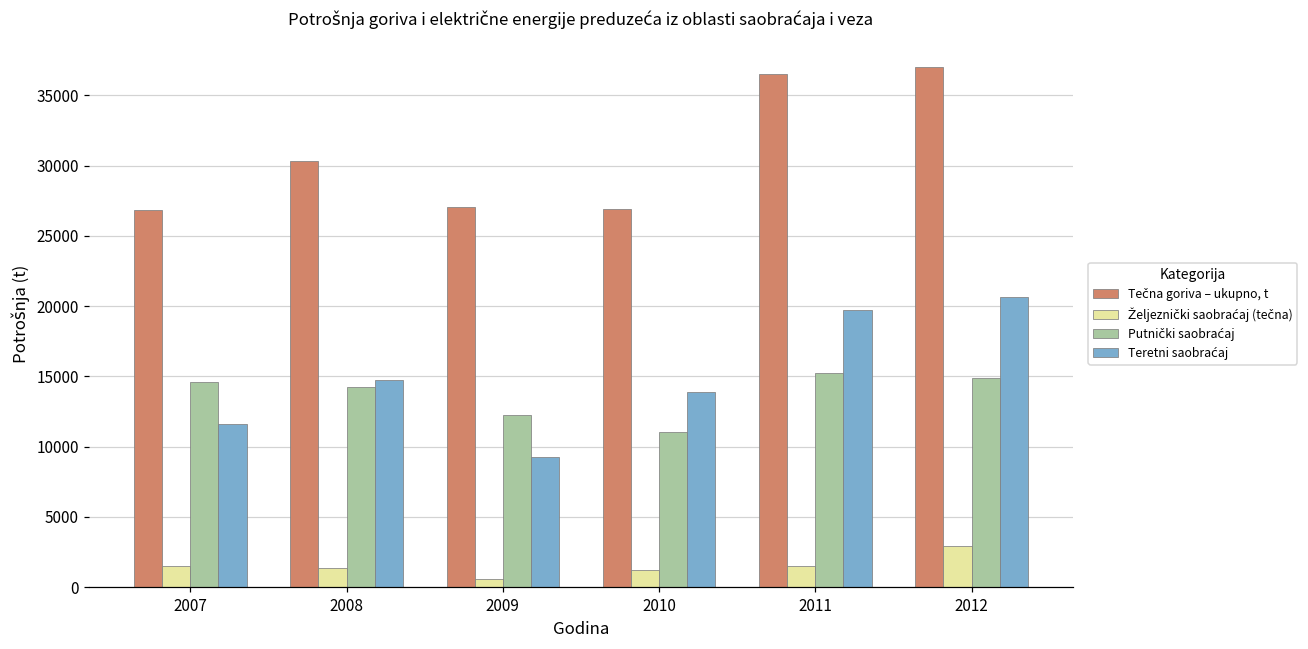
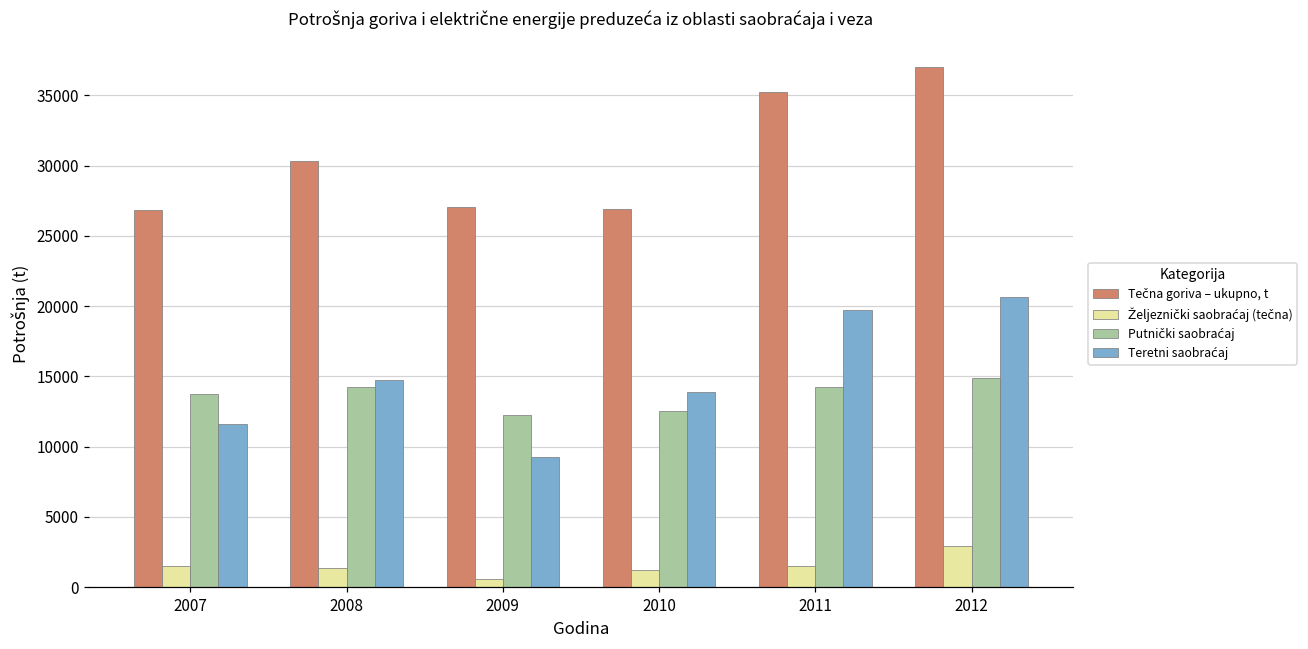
  {
    "Tečna goriva – ukupno, t": {
      "2007": 26900,
      "2008": 30300,
      "2009": 27100,
      "2010": 26900,
-     "2011": 36500,
+     "2011": 35300,
      "2012": 37100
    },
    "Željeznički saobraćaj (tečna)": {
      "2007": 1500,
      "2008": 1300,
      "2009": 600,
      "2010": 1200,
      "2011": 1500,
      "2012": 3000
    },
    "Putnički saobraćaj": {
-     "2007": 14600,
+     "2007": 13800,
      "2008": 14200,
      "2009": 12300,
-     "2010": 11000,
-     "2011": 15200,
+     "2010": 12500,
+     "2011": 14200,
      "2012": 14900
    },
    "Teretni saobraćaj": {
      "2007": 11600,
      "2008": 14800,
      "2009": 9300,
      "2010": 13900,
      "2011": 19800,
      "2012": 20700
    }
  }
